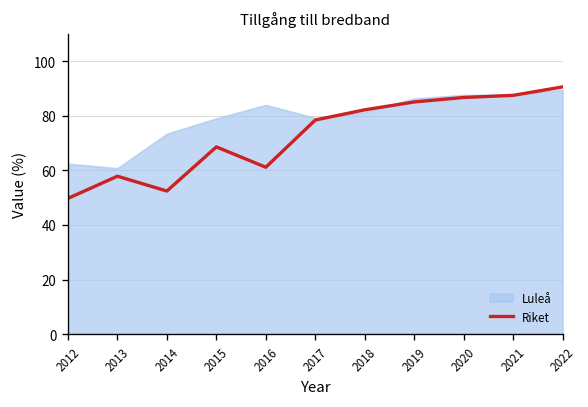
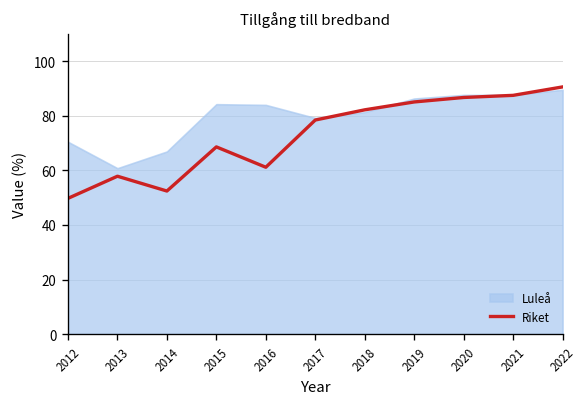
  {
    "Luleå": {
-     "2012": 62,
+     "2012": 71,
      "2013": 61,
-     "2014": 73,
-     "2015": 79,
+     "2014": 67,
+     "2015": 84,
      "2016": 84,
      "2019": 86
    },
    "Riket": {
      "2012": 50,
      "2013": 58,
      "2014": 52,
      "2015": 69,
      "2016": 61,
      "2019": 85
    }
  }
